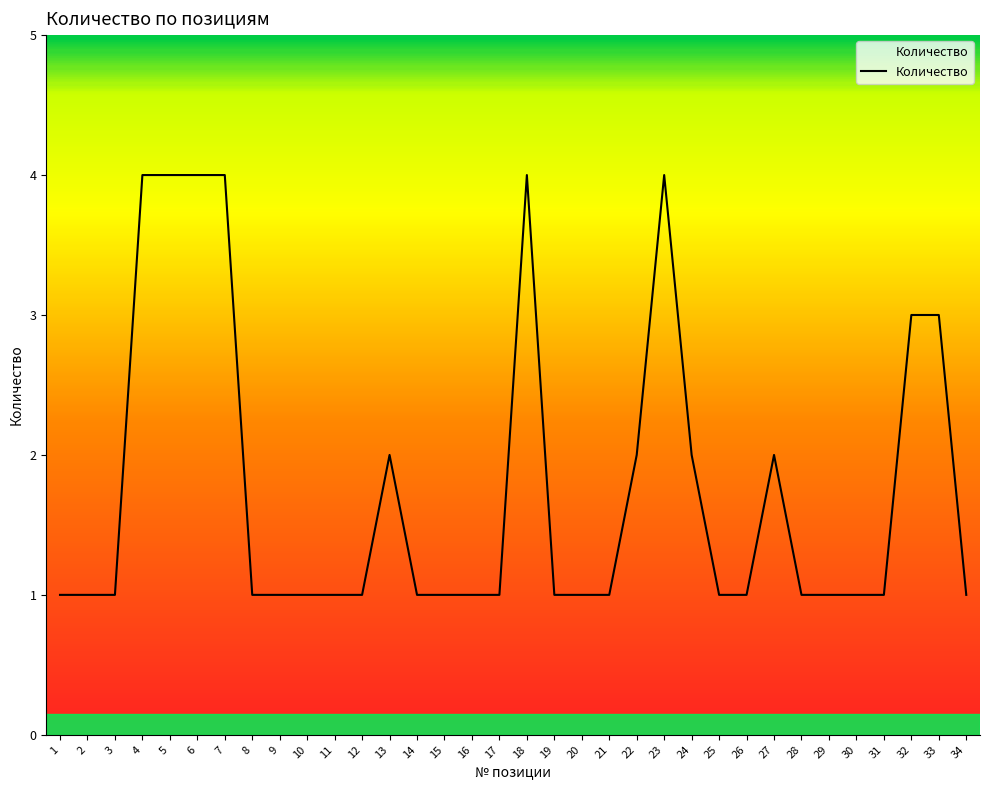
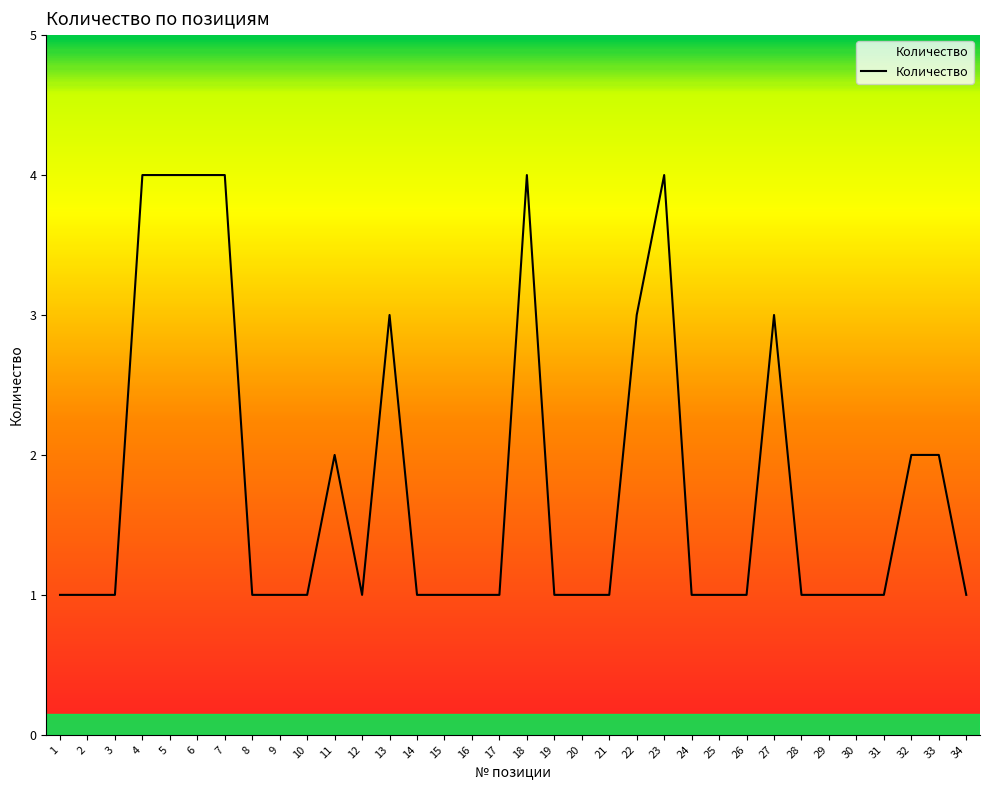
  {
    "1": 1,
    "2": 1,
    "3": 1,
    "4": 4,
    "5": 4,
    "6": 4,
    "7": 4,
    "8": 1,
    "9": 1,
    "10": 1,
-   "11": 1,
+   "11": 2,
    "12": 1,
-   "13": 2,
+   "13": 3,
    "14": 1,
    "15": 1,
    "16": 1,
    "17": 1,
    "18": 4,
    "19": 1,
    "20": 1,
    "21": 1,
-   "22": 2,
+   "22": 3,
    "23": 4,
-   "24": 2,
+   "24": 1,
    "25": 1,
    "26": 1,
-   "27": 2,
+   "27": 3,
    "28": 1,
    "29": 1,
    "30": 1,
    "31": 1,
-   "32": 3,
-   "33": 3,
+   "32": 2,
+   "33": 2,
    "34": 1
  }
